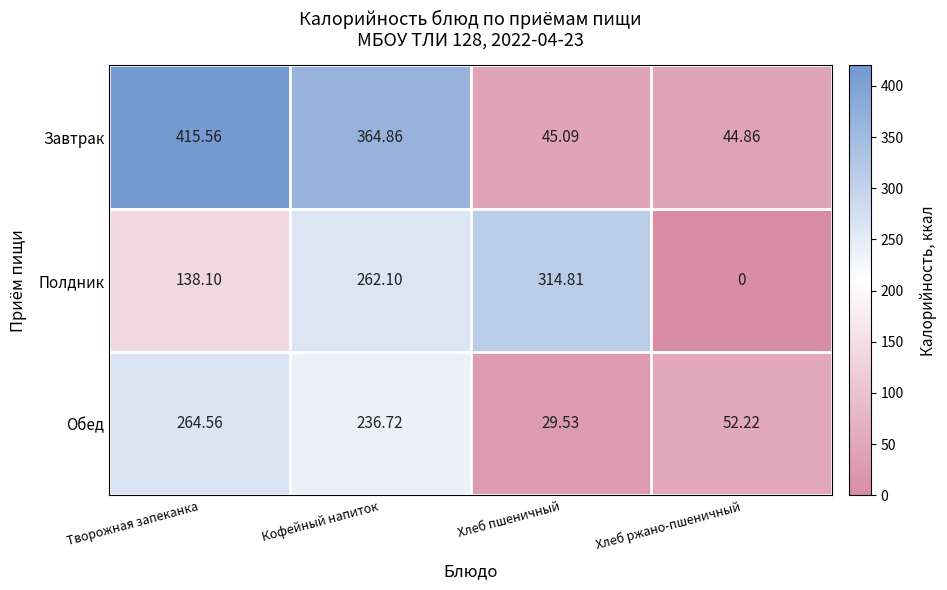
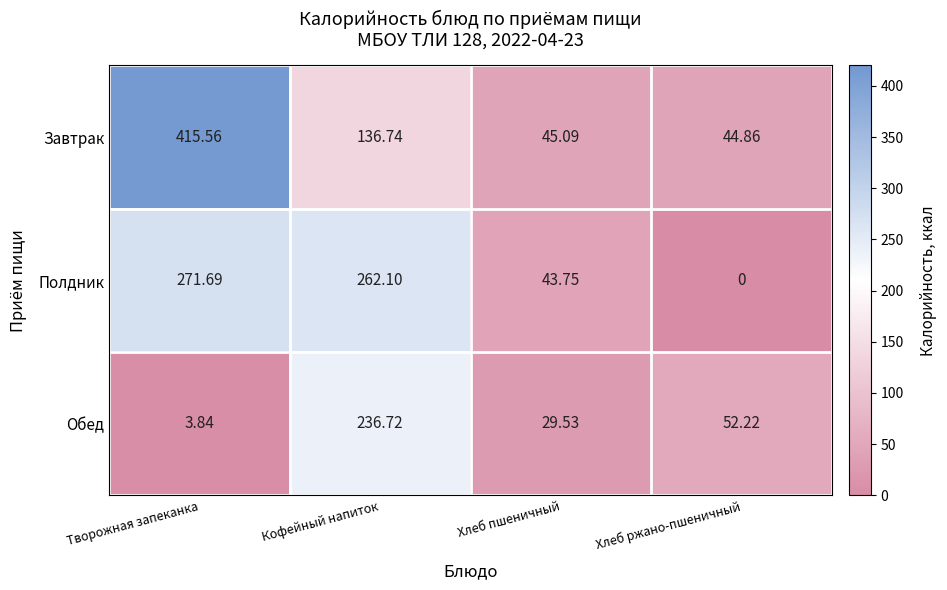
  {
    "Завтрак": {
      "Творожная запеканка": 415.56,
-     "Кофейный напиток": 364.86,
+     "Кофейный напиток": 136.74,
      "Хлеб пшеничный": 45.09,
      "Хлеб ржано-пшеничный": 44.86
    },
    "Полдник": {
-     "Творожная запеканка": 138.10,
+     "Творожная запеканка": 271.69,
      "Кофейный напиток": 262.10,
-     "Хлеб пшеничный": 314.81,
+     "Хлеб пшеничный": 43.75,
      "Хлеб ржано-пшеничный": 0
    },
    "Обед": {
-     "Творожная запеканка": 264.56,
+     "Творожная запеканка": 3.84,
      "Кофейный напиток": 236.72,
      "Хлеб пшеничный": 29.53,
      "Хлеб ржано-пшеничный": 52.22
    }
  }
